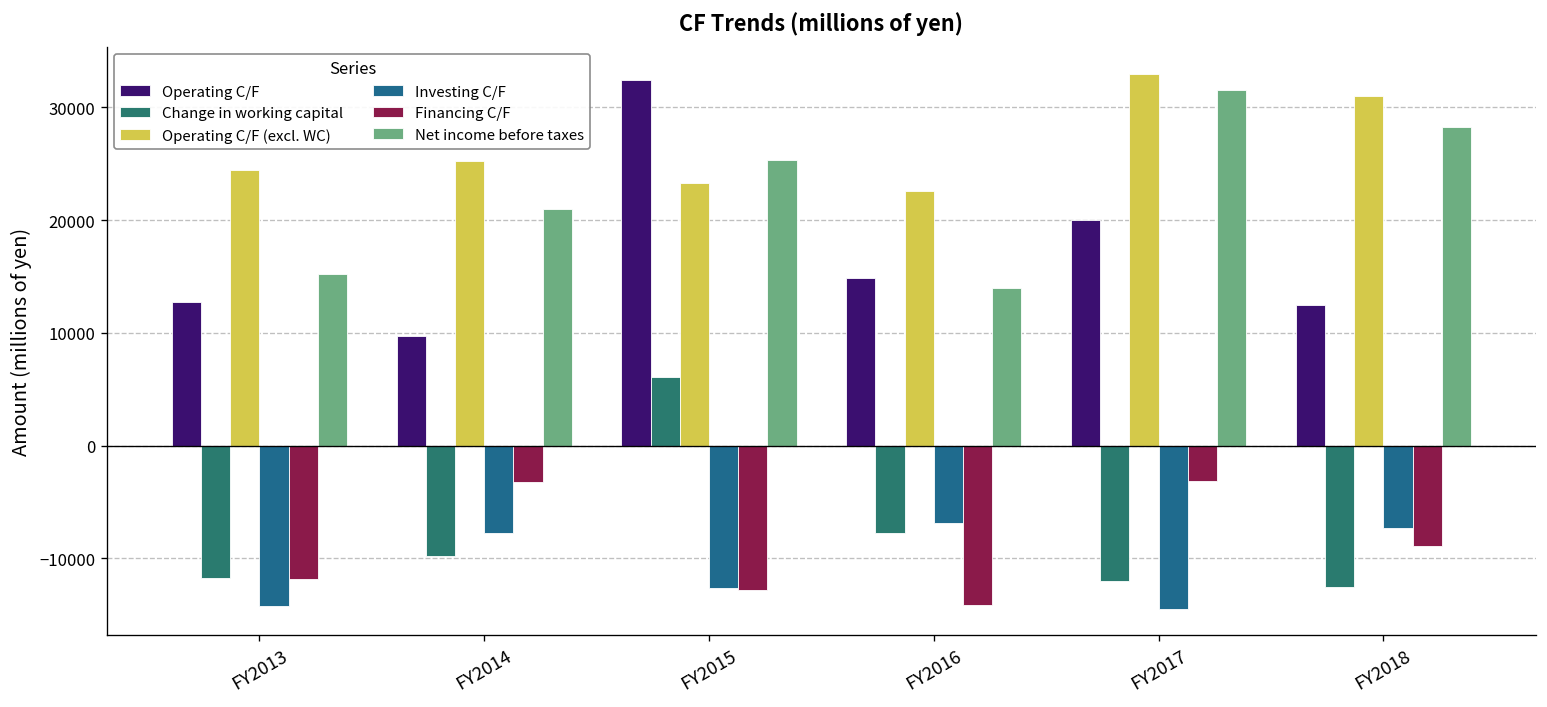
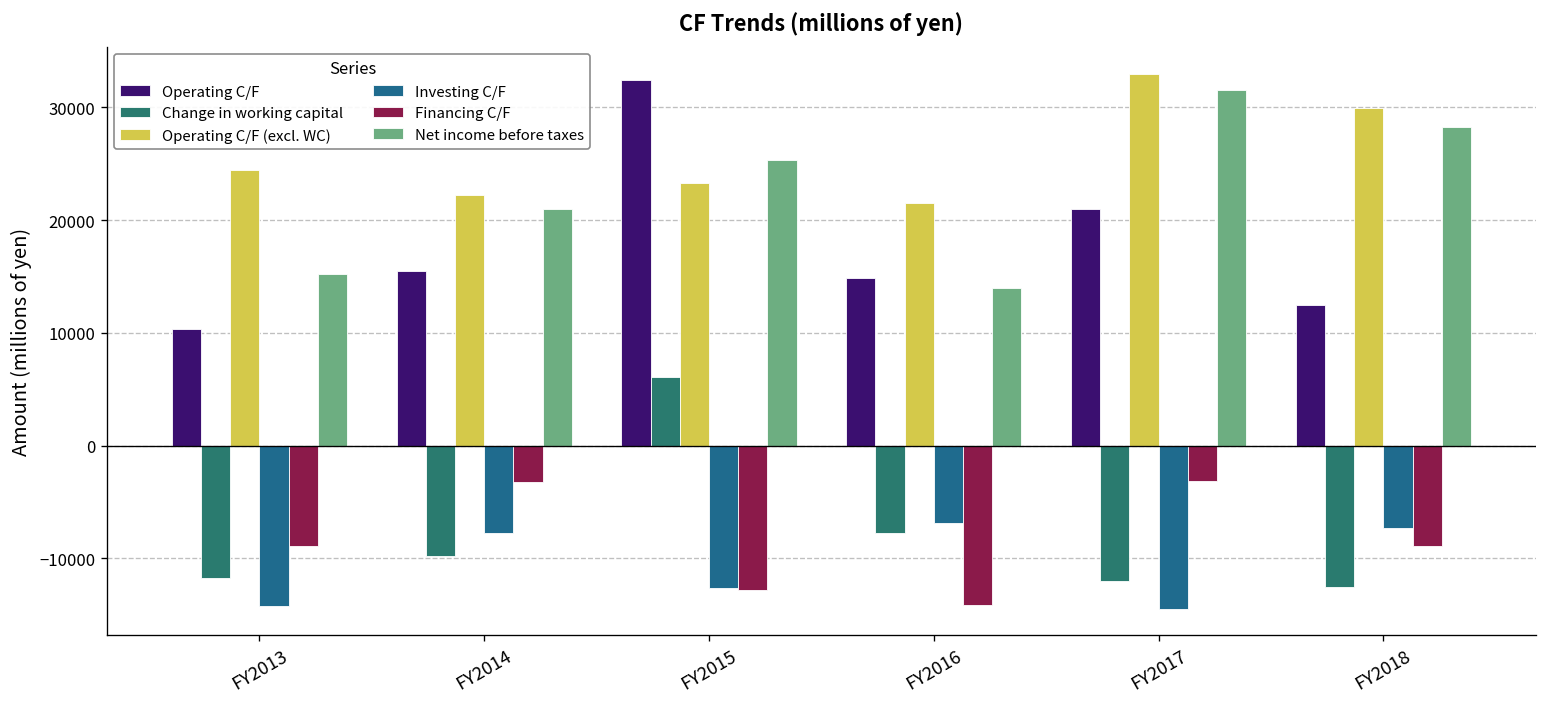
  {
    "Operating C/F": {
-     "FY2013": 13000,
-     "FY2014": 10000,
+     "FY2013": 10000,
+     "FY2014": 15000,
      "FY2015": 32000,
      "FY2016": 15000,
-     "FY2017": 20000,
+     "FY2017": 21000,
      "FY2018": 12000
    },
    "Operating C/F (excl. WC)": {
      "FY2013": 24000,
-     "FY2014": 25000,
+     "FY2014": 22000,
      "FY2015": 23000,
-     "FY2016": 23000,
+     "FY2016": 22000,
      "FY2017": 33000,
-     "FY2018": 31000
+     "FY2018": 30000
    },
    "Financing C/F": {
-     "FY2013": -12000,
+     "FY2013": -9000,
      "FY2014": -3000,
      "FY2015": -13000,
      "FY2016": -14000,
      "FY2017": -3000,
      "FY2018": -9000
    },
    "Net income before taxes": {
      "FY2013": 15000,
      "FY2014": 21000,
      "FY2015": 25000,
      "FY2016": 14000,
      "FY2017": 32000,
      "FY2018": 28000
    }
  }
